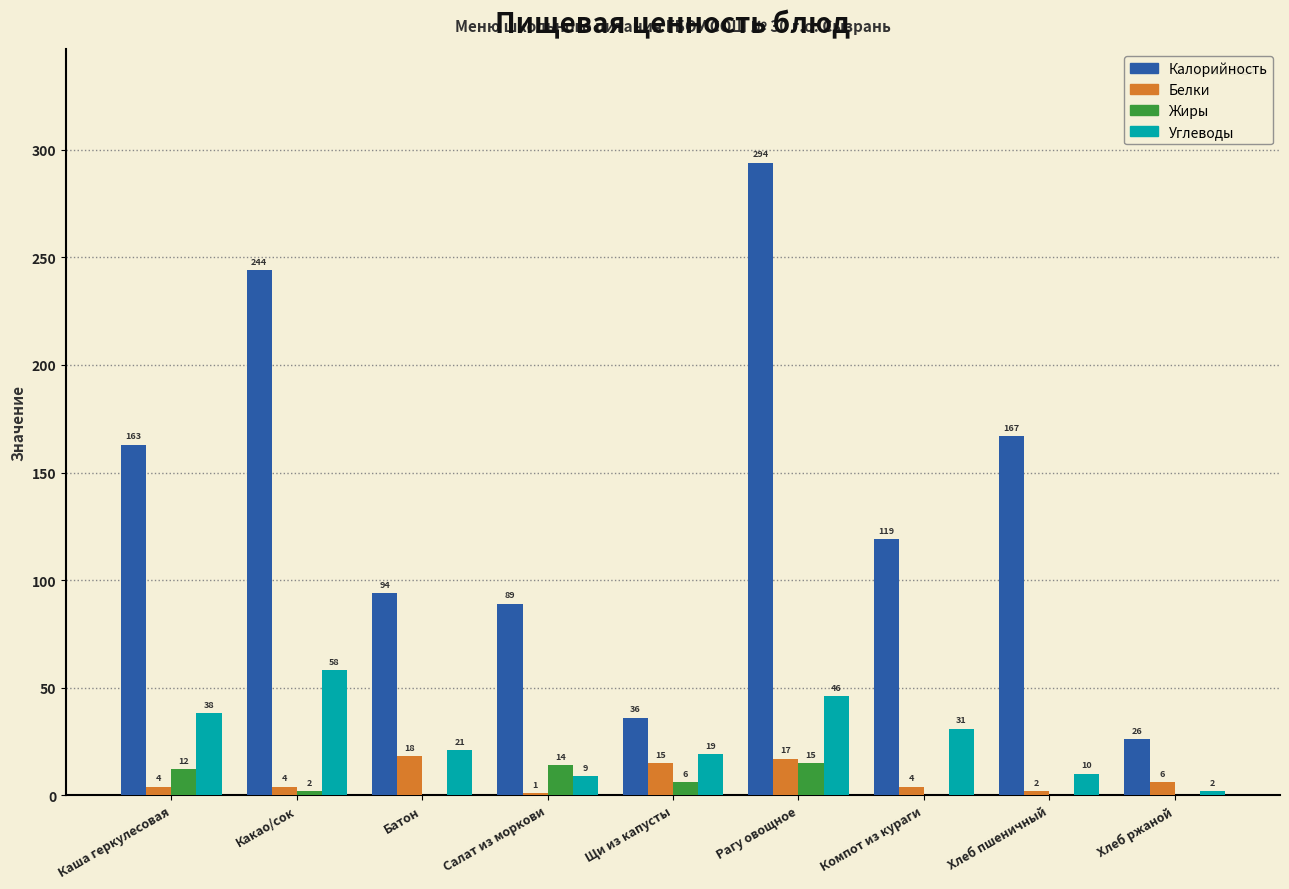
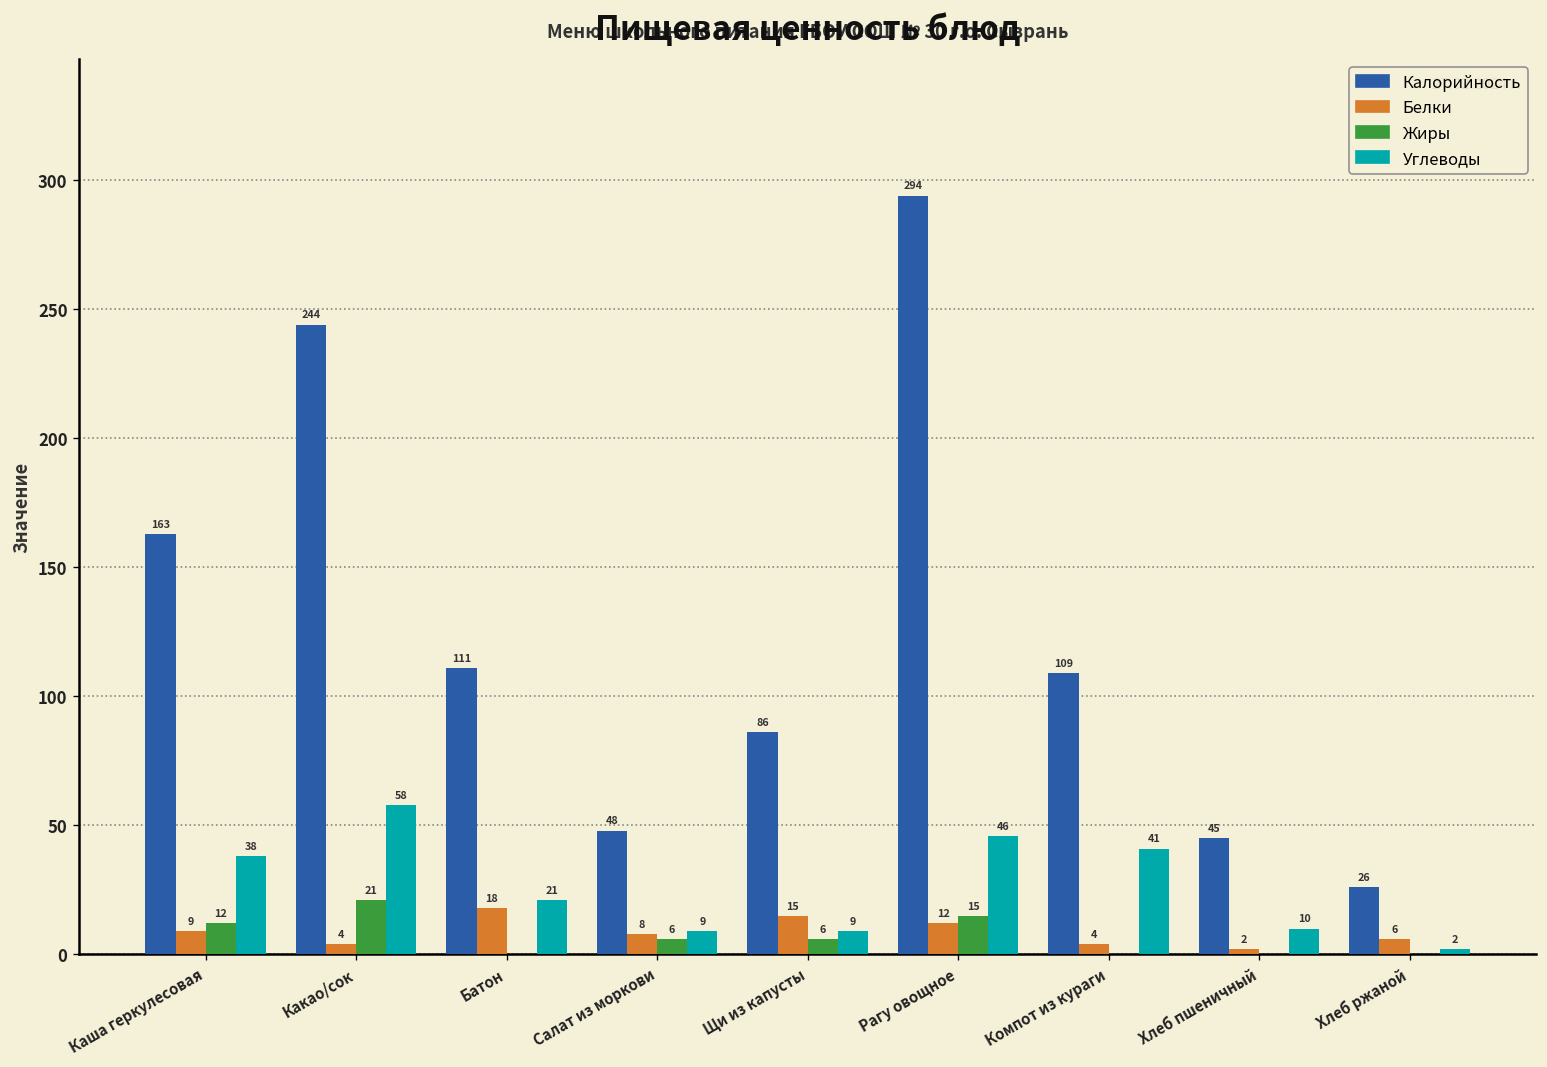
  {
    "Калорийность": {
      "Каша геркулесовая": 163,
      "Какао/сок": 244,
-     "Батон": 94,
-     "Салат из моркови": 89,
-     "Щи из капусты": 36,
+     "Батон": 111,
+     "Салат из моркови": 48,
+     "Щи из капусты": 86,
      "Рагу овощное": 294,
-     "Компот из кураги": 119,
-     "Хлеб пшеничный": 167,
+     "Компот из кураги": 109,
+     "Хлеб пшеничный": 45,
      "Хлеб ржаной": 26
    },
    "Белки": {
-     "Каша геркулесовая": 4,
+     "Каша геркулесовая": 9,
      "Какао/сок": 4,
      "Батон": 18,
-     "Салат из моркови": 1,
+     "Салат из моркови": 8,
      "Щи из капусты": 15,
-     "Рагу овощное": 17,
+     "Рагу овощное": 12,
      "Компот из кураги": 4,
      "Хлеб пшеничный": 2,
      "Хлеб ржаной": 6
    },
    "Жиры": {
      "Каша геркулесовая": 12,
-     "Какао/сок": 2,
-     "Салат из моркови": 14,
+     "Какао/сок": 21,
+     "Салат из моркови": 6,
      "Щи из капусты": 6,
      "Рагу овощное": 15
    },
    "Углеводы": {
      "Каша геркулесовая": 38,
      "Какао/сок": 58,
      "Батон": 21,
      "Салат из моркови": 9,
-     "Щи из капусты": 19,
+     "Щи из капусты": 9,
      "Рагу овощное": 46,
-     "Компот из кураги": 31,
+     "Компот из кураги": 41,
      "Хлеб пшеничный": 10,
      "Хлеб ржаной": 2
    }
  }
